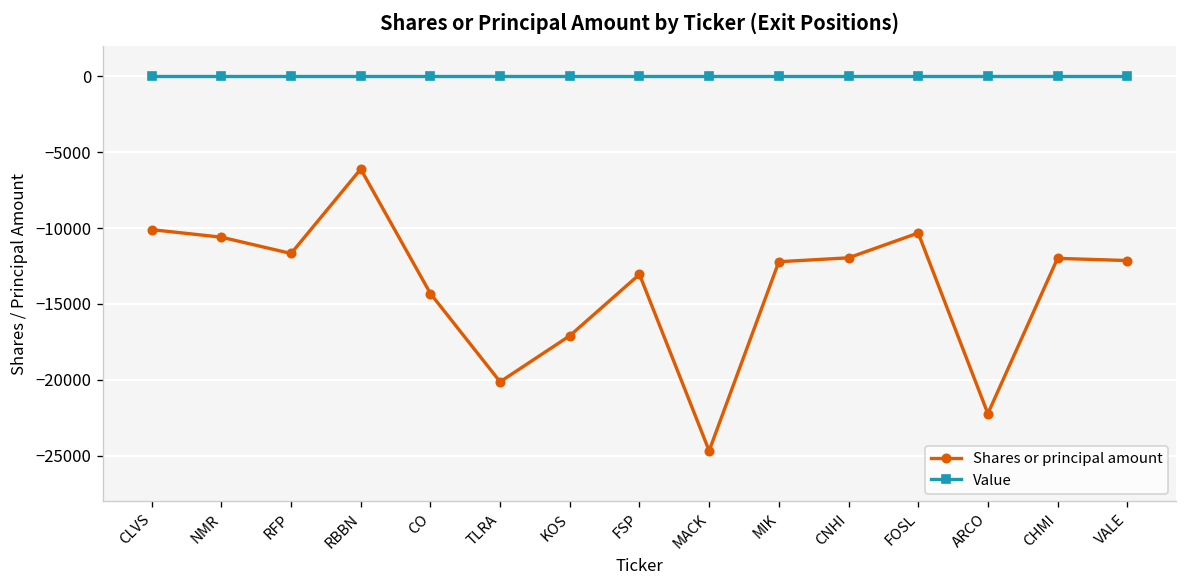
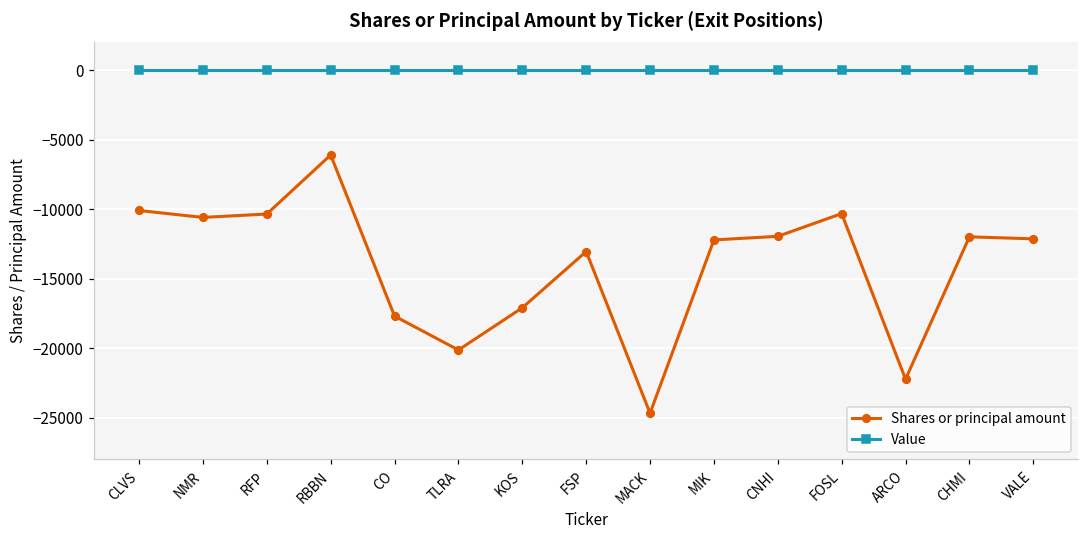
  {
    "Shares or principal amount": {
      "CLVS": -10100,
      "NMR": -10600,
-     "RFP": -11700,
+     "RFP": -10400,
      "RBBN": -6100,
-     "CO": -14300,
+     "CO": -17700,
      "TLRA": -20100,
      "KOS": -17100,
      "FSP": -13100,
      "MACK": -24700,
      "MIK": -12200,
      "CNHI": -12000,
      "FOSL": -10300,
      "ARCO": -22200,
      "CHMI": -12000,
      "VALE": -12100
    },
    "Value": {
      "CLVS": 0,
      "NMR": 0,
      "RFP": 0,
      "RBBN": 0,
      "CO": 0,
      "TLRA": 0,
      "KOS": 0,
      "FSP": 0,
      "MACK": 0,
      "MIK": 0,
      "CNHI": 0,
      "FOSL": 0,
      "ARCO": 0,
      "CHMI": 0,
      "VALE": 0
    }
  }
